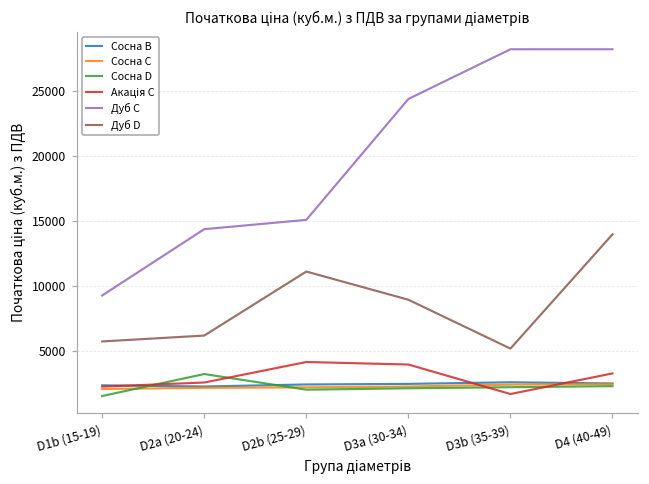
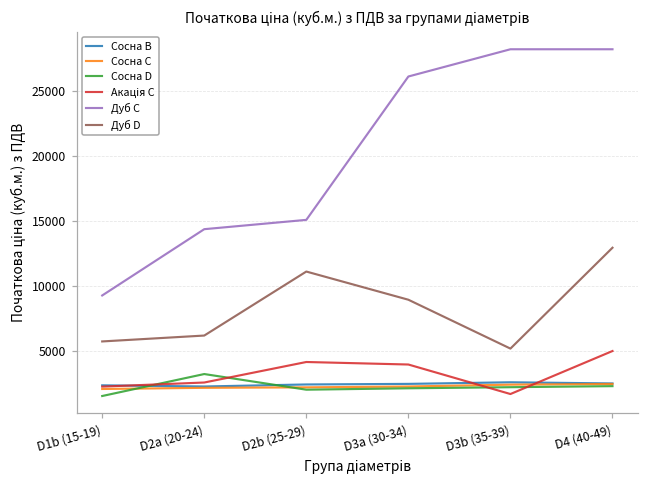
  {
    "Сосна B": {
      "D2b (25-29)": 2500
    },
    "Сосна D": {
      "D1b (15-19)": 1600,
      "D2a (20-24)": 3300
    },
    "Акація C": {
      "D2a (20-24)": 2600,
      "D2b (25-29)": 4200,
      "D3a (30-34)": 4000,
      "D3b (35-39)": 1700,
-     "D4 (40-49)": 3300
+     "D4 (40-49)": 5000
    },
    "Дуб C": {
      "D1b (15-19)": 9300,
      "D2a (20-24)": 14400,
      "D2b (25-29)": 15100,
-     "D3a (30-34)": 24400,
+     "D3a (30-34)": 26100,
      "D3b (35-39)": 28200,
      "D4 (40-49)": 28200
    },
    "Дуб D": {
      "D1b (15-19)": 5800,
      "D2a (20-24)": 6200,
      "D2b (25-29)": 11100,
      "D3a (30-34)": 9000,
      "D3b (35-39)": 5200,
-     "D4 (40-49)": 14000
+     "D4 (40-49)": 13000
    }
  }
